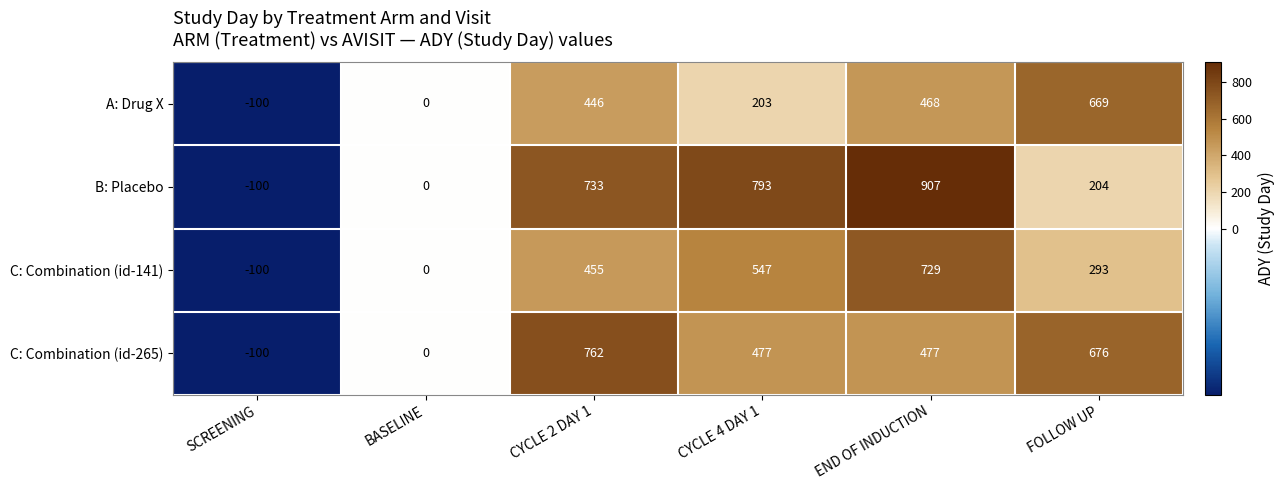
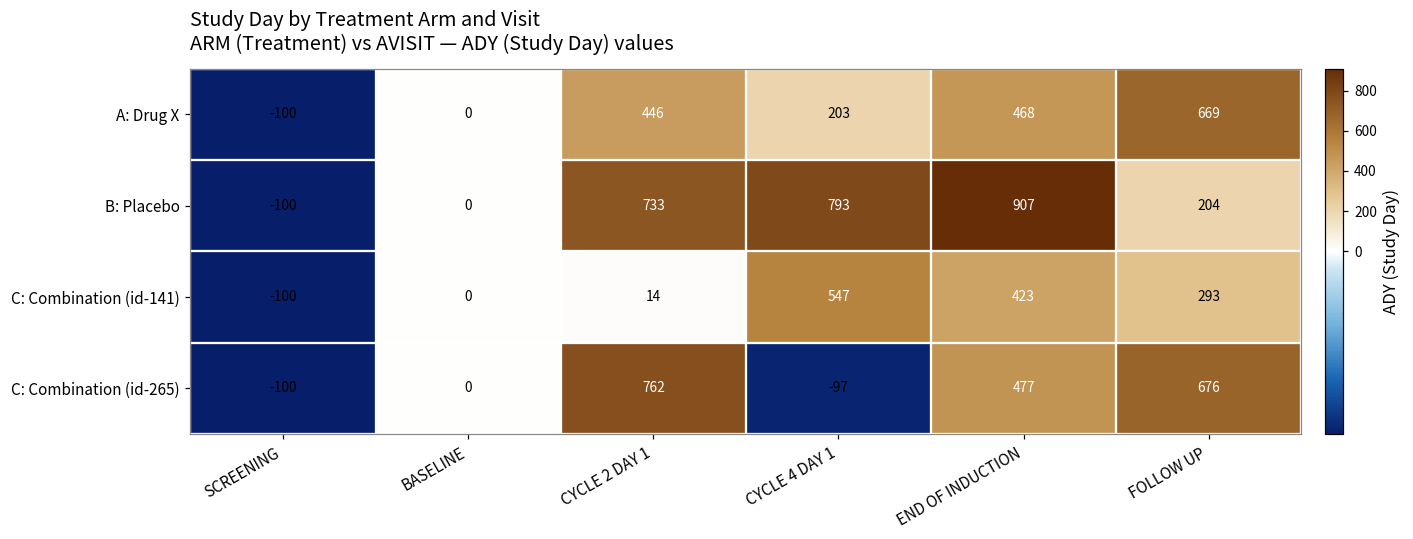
  {
    "A: Drug X": {
      "SCREENING": -100,
      "BASELINE": 0,
      "CYCLE 2 DAY 1": 446,
      "CYCLE 4 DAY 1": 203,
      "END OF INDUCTION": 468,
      "FOLLOW UP": 669
    },
    "B: Placebo": {
      "SCREENING": -100,
      "BASELINE": 0,
      "CYCLE 2 DAY 1": 733,
      "CYCLE 4 DAY 1": 793,
      "END OF INDUCTION": 907,
      "FOLLOW UP": 204
    },
    "C: Combination (id-141)": {
      "SCREENING": -100,
      "BASELINE": 0,
-     "CYCLE 2 DAY 1": 455,
+     "CYCLE 2 DAY 1": 14,
      "CYCLE 4 DAY 1": 547,
-     "END OF INDUCTION": 729,
+     "END OF INDUCTION": 423,
      "FOLLOW UP": 293
    },
    "C: Combination (id-265)": {
      "SCREENING": -100,
      "BASELINE": 0,
      "CYCLE 2 DAY 1": 762,
-     "CYCLE 4 DAY 1": 477,
+     "CYCLE 4 DAY 1": -97,
      "END OF INDUCTION": 477,
      "FOLLOW UP": 676
    }
  }
